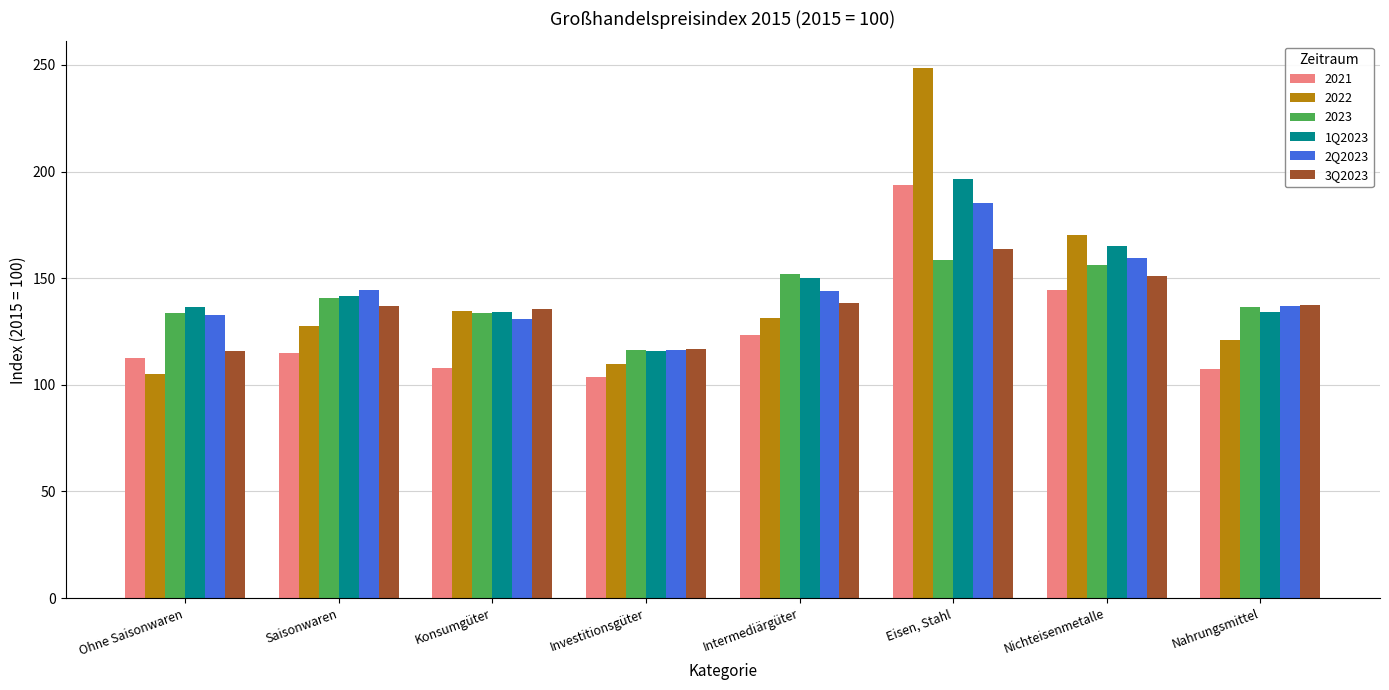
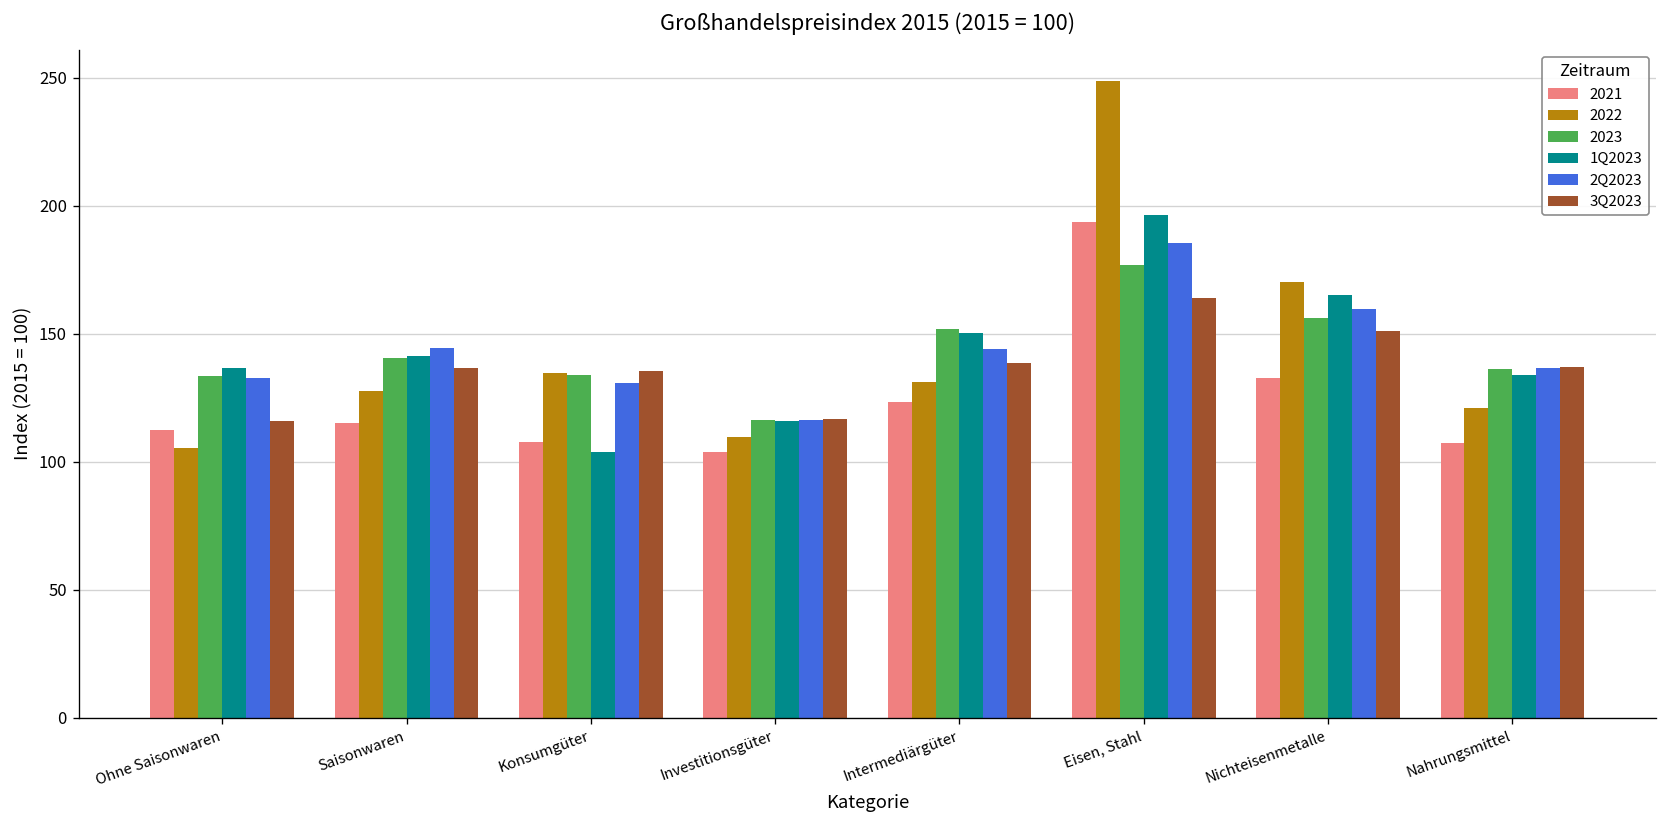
  {
    "2021": {
      "Ohne Saisonwaren": 113,
      "Saisonwaren": 115,
      "Konsumgüter": 108,
      "Investitionsgüter": 104,
      "Intermediärgüter": 123,
      "Eisen, Stahl": 194,
-     "Nichteisenmetalle": 144,
+     "Nichteisenmetalle": 133,
      "Nahrungsmittel": 107
    },
    "2022": {
      "Ohne Saisonwaren": 105,
      "Saisonwaren": 128,
      "Konsumgüter": 135,
      "Investitionsgüter": 110,
      "Intermediärgüter": 131,
      "Eisen, Stahl": 249,
      "Nichteisenmetalle": 170,
      "Nahrungsmittel": 121
    },
    "2023": {
      "Ohne Saisonwaren": 134,
      "Saisonwaren": 140,
      "Konsumgüter": 134,
      "Investitionsgüter": 116,
      "Intermediärgüter": 152,
-     "Eisen, Stahl": 159,
+     "Eisen, Stahl": 177,
      "Nichteisenmetalle": 156,
      "Nahrungsmittel": 136
    },
    "1Q2023": {
      "Ohne Saisonwaren": 137,
      "Saisonwaren": 141,
-     "Konsumgüter": 134,
+     "Konsumgüter": 104,
      "Investitionsgüter": 116,
      "Intermediärgüter": 150,
      "Eisen, Stahl": 196,
      "Nichteisenmetalle": 165,
      "Nahrungsmittel": 134
    },
    "2Q2023": {
      "Ohne Saisonwaren": 133,
      "Saisonwaren": 144,
      "Konsumgüter": 131,
      "Investitionsgüter": 116,
      "Intermediärgüter": 144,
      "Eisen, Stahl": 185,
      "Nichteisenmetalle": 160,
      "Nahrungsmittel": 137
    },
    "3Q2023": {
      "Ohne Saisonwaren": 116,
      "Saisonwaren": 137,
      "Konsumgüter": 136,
      "Investitionsgüter": 117,
      "Intermediärgüter": 138,
      "Eisen, Stahl": 164,
      "Nichteisenmetalle": 151,
      "Nahrungsmittel": 137
    }
  }
